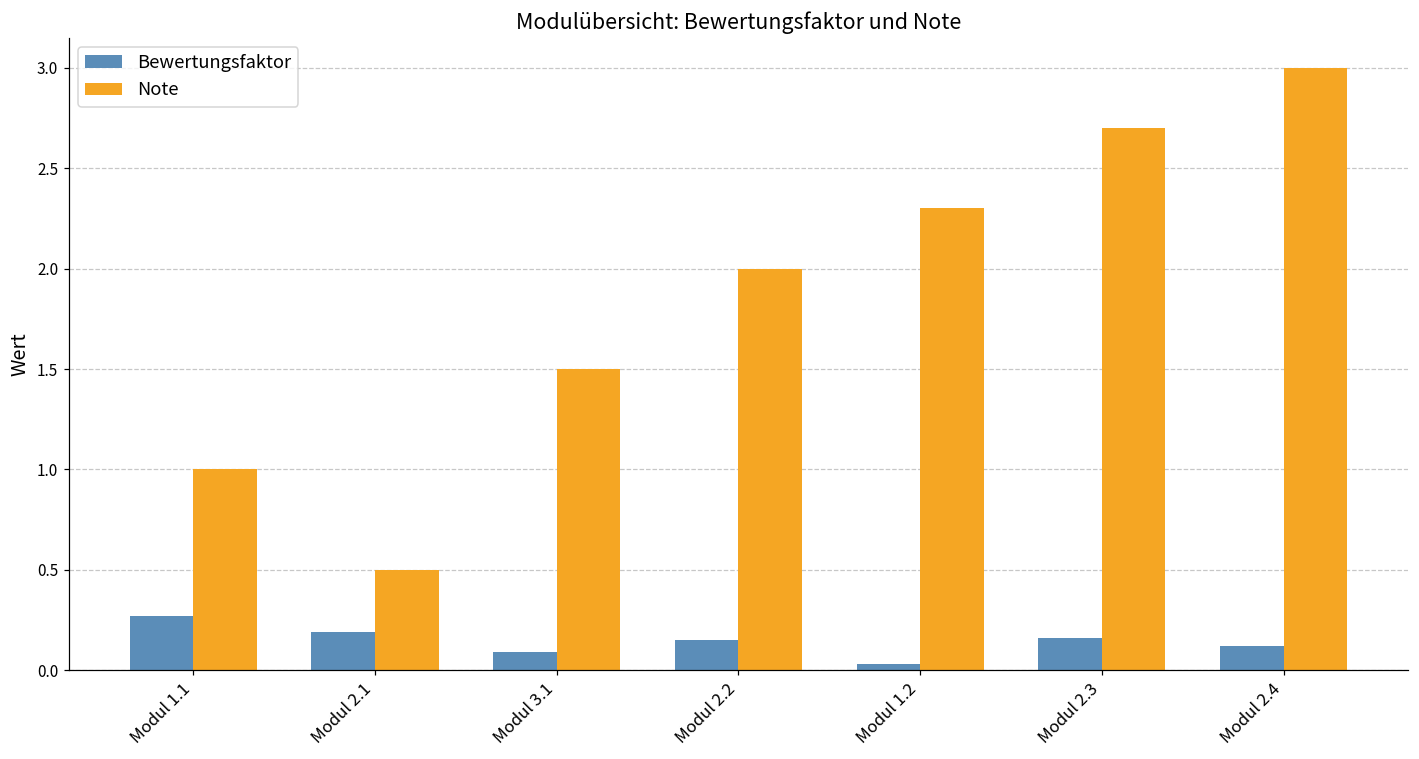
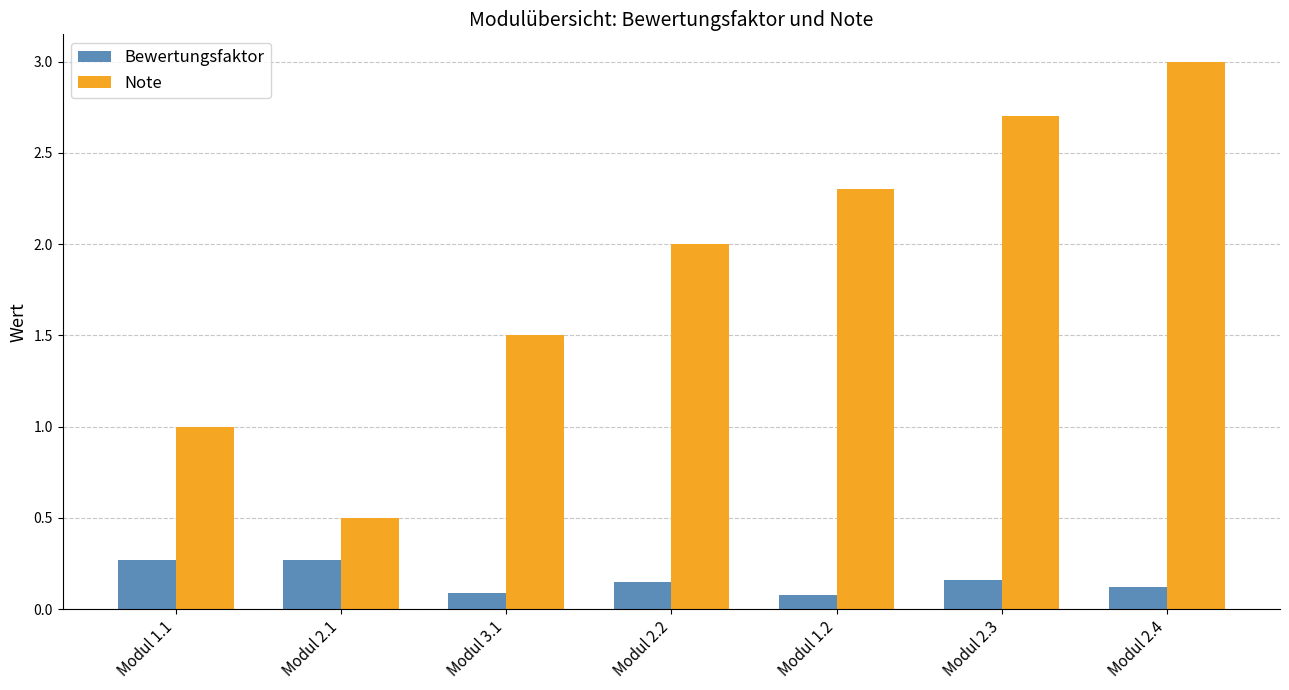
  {
    "Bewertungsfaktor": {
      "Modul 1.1": 0.27,
-     "Modul 2.1": 0.19,
+     "Modul 2.1": 0.27,
      "Modul 3.1": 0.09,
      "Modul 2.2": 0.15,
-     "Modul 1.2": 0.03,
+     "Modul 1.2": 0.08,
      "Modul 2.3": 0.16,
      "Modul 2.4": 0.12
    },
    "Note": {
      "Modul 1.1": 1.00,
      "Modul 2.1": 0.50,
      "Modul 3.1": 1.50,
      "Modul 2.2": 2.00,
      "Modul 1.2": 2.30,
      "Modul 2.3": 2.70,
      "Modul 2.4": 3.00
    }
  }
